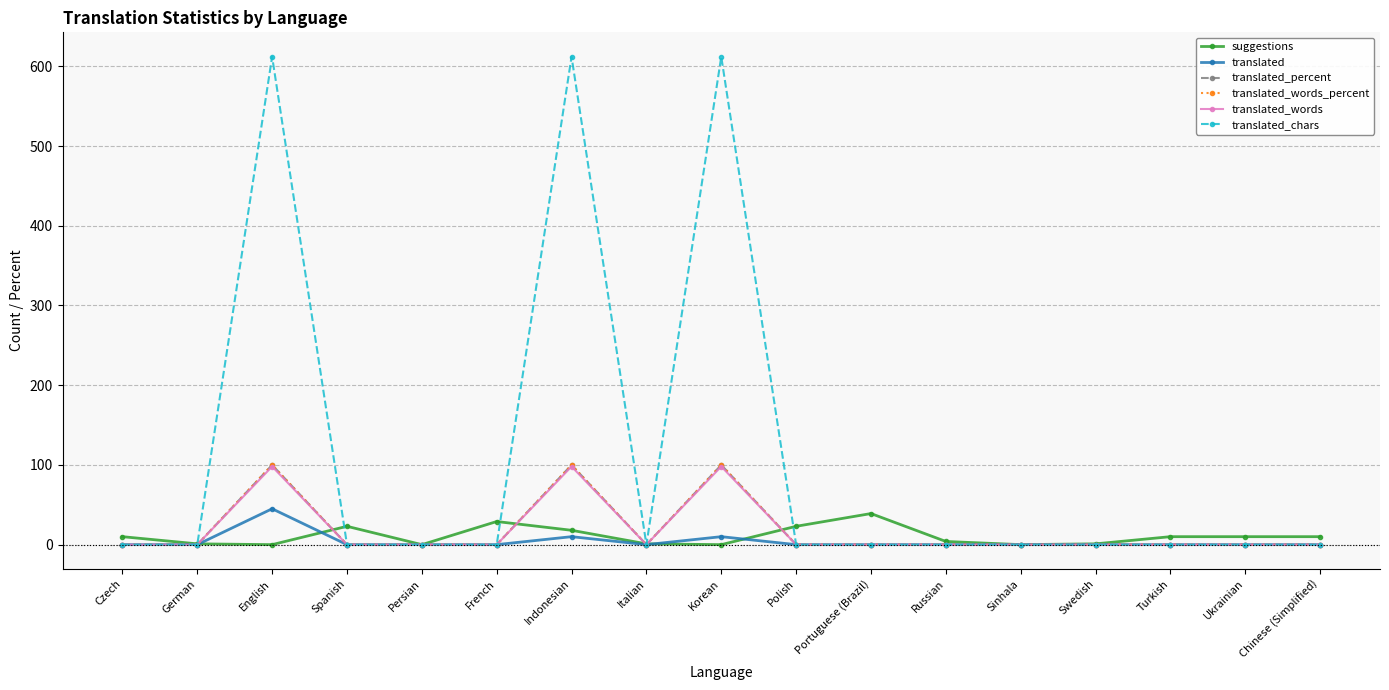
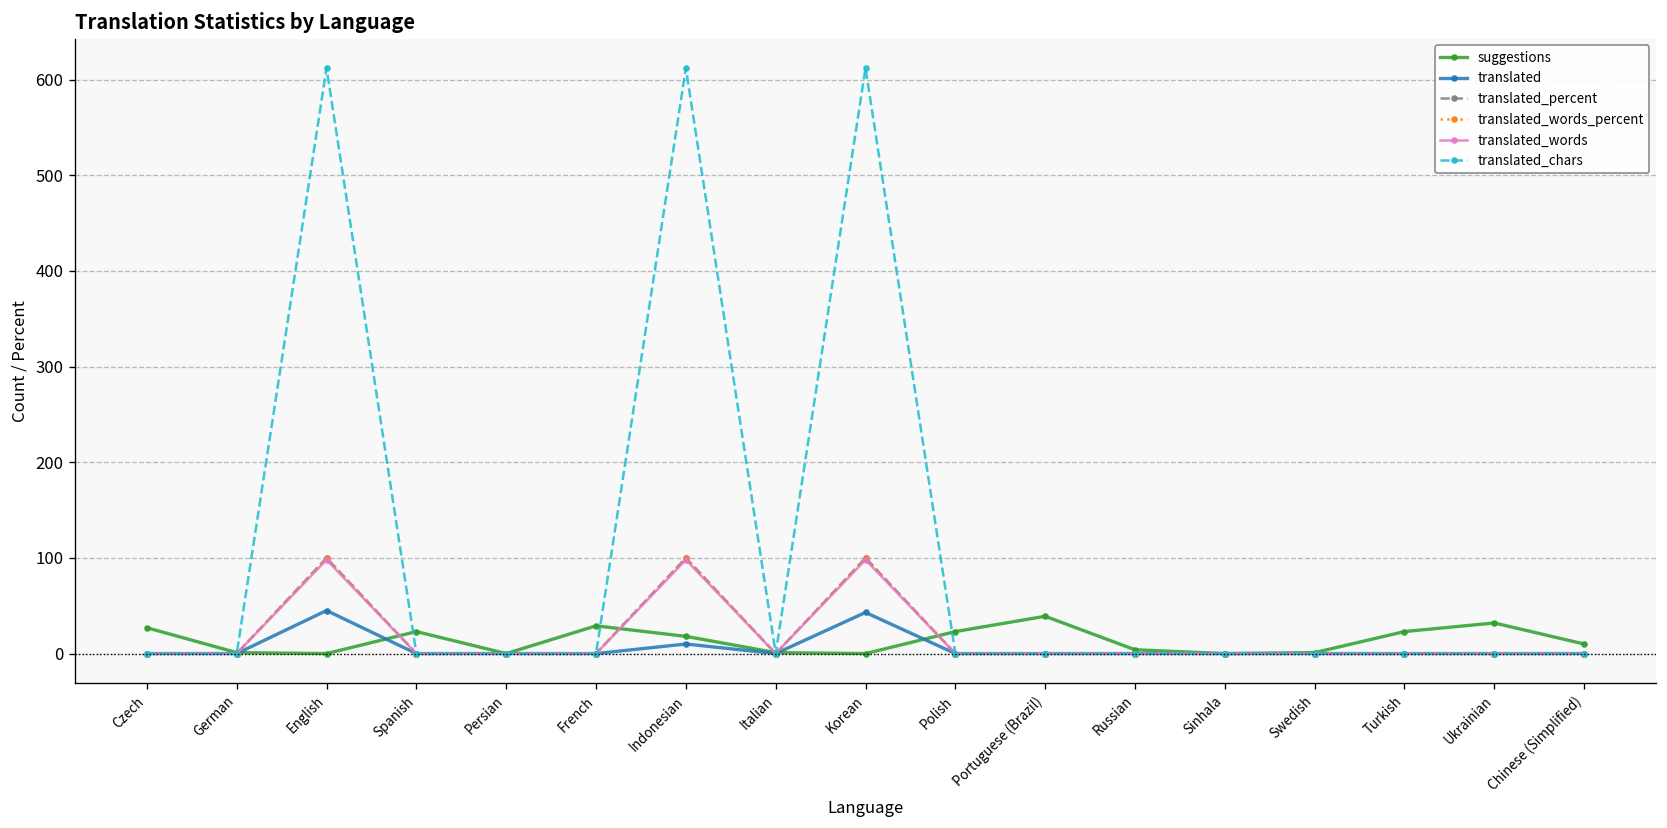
  {
    "suggestions": {
-     "Czech": 10,
+     "Czech": 30,
      "English": 0,
      "Spanish": 20,
      "French": 30,
      "Indonesian": 20,
      "Korean": 0,
      "Polish": 20,
      "Portuguese (Brazil)": 40,
      "Russian": 0,
-     "Turkish": 10,
-     "Ukrainian": 10,
+     "Turkish": 20,
+     "Ukrainian": 30,
      "Chinese (Simplified)": 10
    },
    "translated": {
      "English": 50,
      "Indonesian": 10,
-     "Korean": 10
+     "Korean": 40
    },
    "translated_chars": {
      "English": 610,
      "Indonesian": 610,
      "Korean": 610
    }
  }
